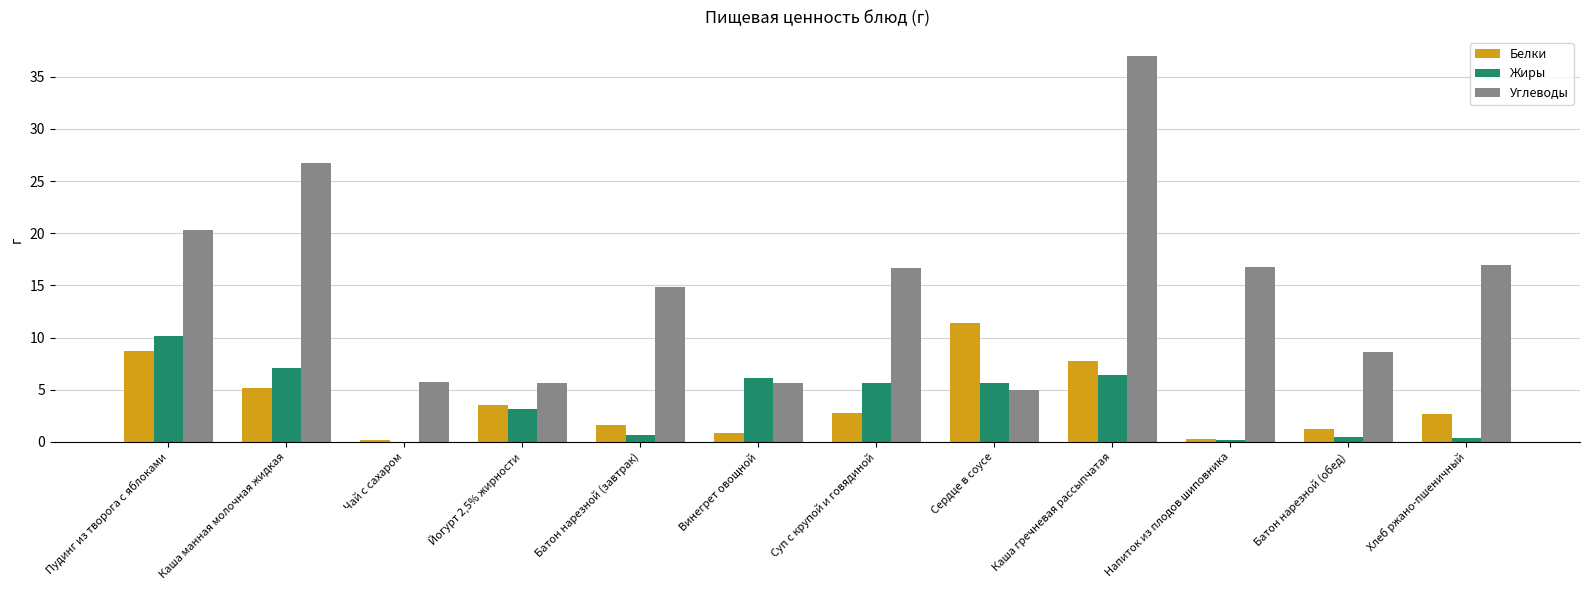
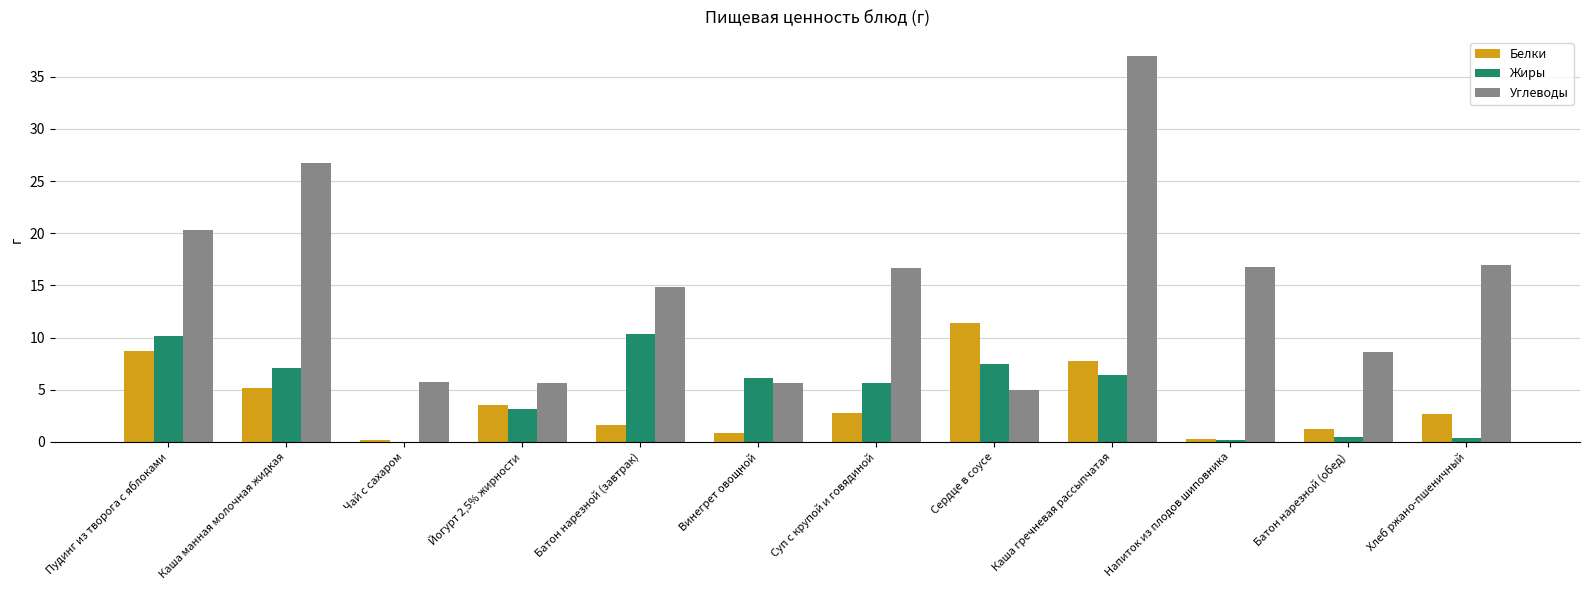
  {
    "Белки": {
      "Пудинг из творога с яблоками": 8.7,
      "Каша манная молочная жидкая": 5.2,
      "Йогурт 2,5% жирности": 3.5,
      "Батон нарезной (завтрак)": 1.6,
      "Винегрет овощной": 0.9,
      "Суп с крупой и говядиной": 2.8,
      "Сердце в соусе": 11.4,
      "Каша гречневая рассыпчатая": 7.7,
      "Напиток из плодов шиповника": 0.3,
      "Батон нарезной (обед)": 1.3,
      "Хлеб ржано-пшеничный": 2.7
    },
    "Жиры": {
      "Пудинг из творога с яблоками": 10.1,
      "Каша манная молочная жидкая": 7.1,
      "Чай с сахаром": 0.0,
      "Йогурт 2,5% жирности": 3.1,
-     "Батон нарезной (завтрак)": 0.6,
+     "Батон нарезной (завтрак)": 10.3,
      "Винегрет овощной": 6.1,
      "Суп с крупой и говядиной": 5.6,
-     "Сердце в соусе": 5.6,
+     "Сердце в соусе": 7.5,
      "Каша гречневая рассыпчатая": 6.4,
      "Батон нарезной (обед)": 0.5,
      "Хлеб ржано-пшеничный": 0.4
    },
    "Углеводы": {
      "Пудинг из творога с яблоками": 20.3,
      "Каша манная молочная жидкая": 26.7,
      "Чай с сахаром": 5.8,
      "Йогурт 2,5% жирности": 5.6,
      "Батон нарезной (завтрак)": 14.9,
      "Винегрет овощной": 5.6,
      "Суп с крупой и говядиной": 16.7,
      "Сердце в соусе": 5.0,
      "Каша гречневая рассыпчатая": 37.0,
      "Напиток из плодов шиповника": 16.8,
      "Батон нарезной (обед)": 8.6,
      "Хлеб ржано-пшеничный": 17.0
    }
  }
